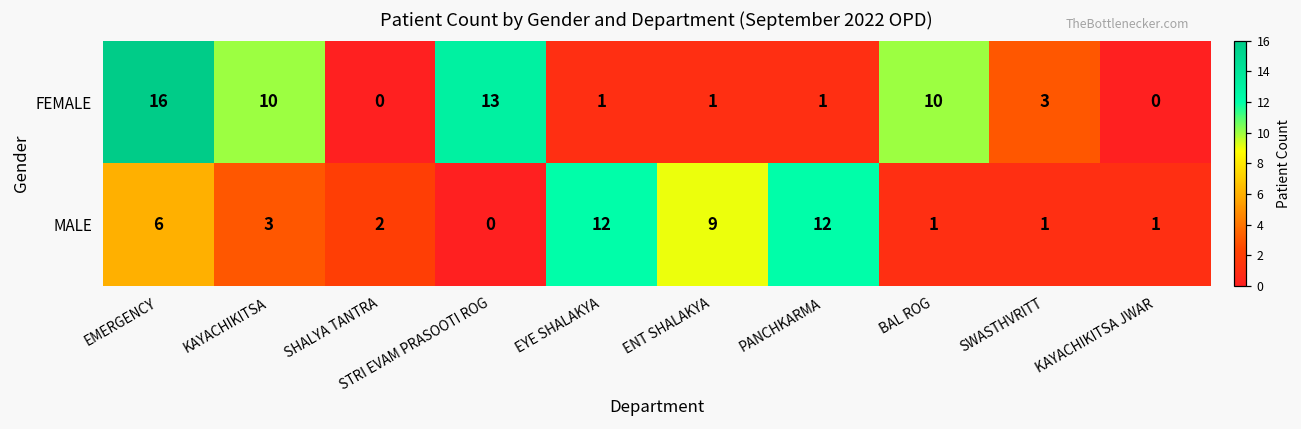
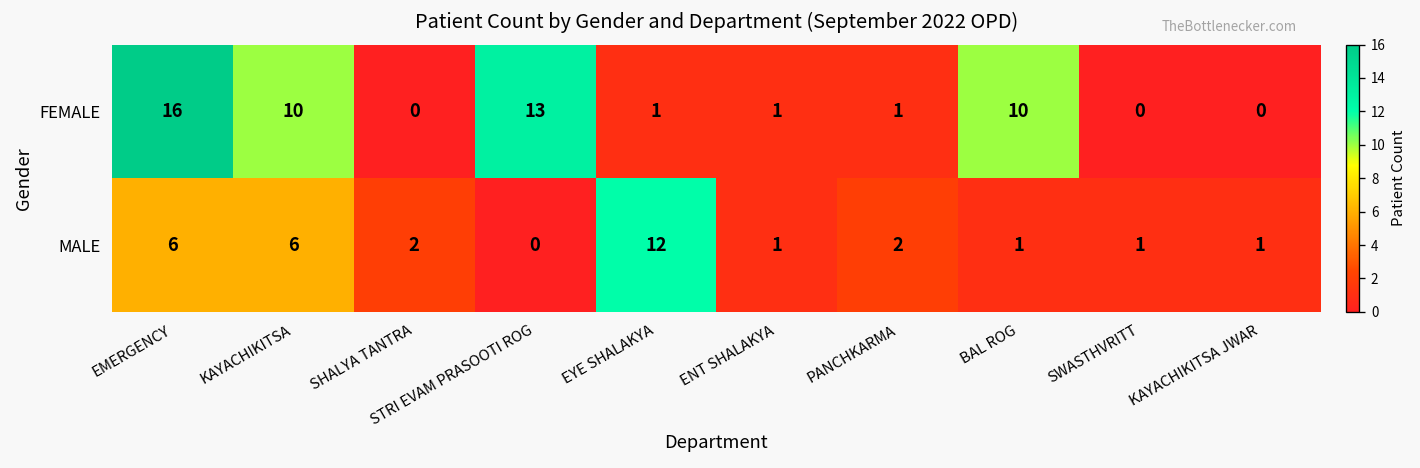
  {
    "FEMALE": {
      "EMERGENCY": 16,
      "KAYACHIKITSA": 10,
      "SHALYA TANTRA": 0,
      "STRI EVAM PRASOOTI ROG": 13,
      "EYE SHALAKYA": 1,
      "ENT SHALAKYA": 1,
      "PANCHKARMA": 1,
      "BAL ROG": 10,
-     "SWASTHVRITT": 3,
+     "SWASTHVRITT": 0,
      "KAYACHIKITSA JWAR": 0
    },
    "MALE": {
      "EMERGENCY": 6,
-     "KAYACHIKITSA": 3,
+     "KAYACHIKITSA": 6,
      "SHALYA TANTRA": 2,
      "STRI EVAM PRASOOTI ROG": 0,
      "EYE SHALAKYA": 12,
-     "ENT SHALAKYA": 9,
-     "PANCHKARMA": 12,
+     "ENT SHALAKYA": 1,
+     "PANCHKARMA": 2,
      "BAL ROG": 1,
      "SWASTHVRITT": 1,
      "KAYACHIKITSA JWAR": 1
    }
  }
